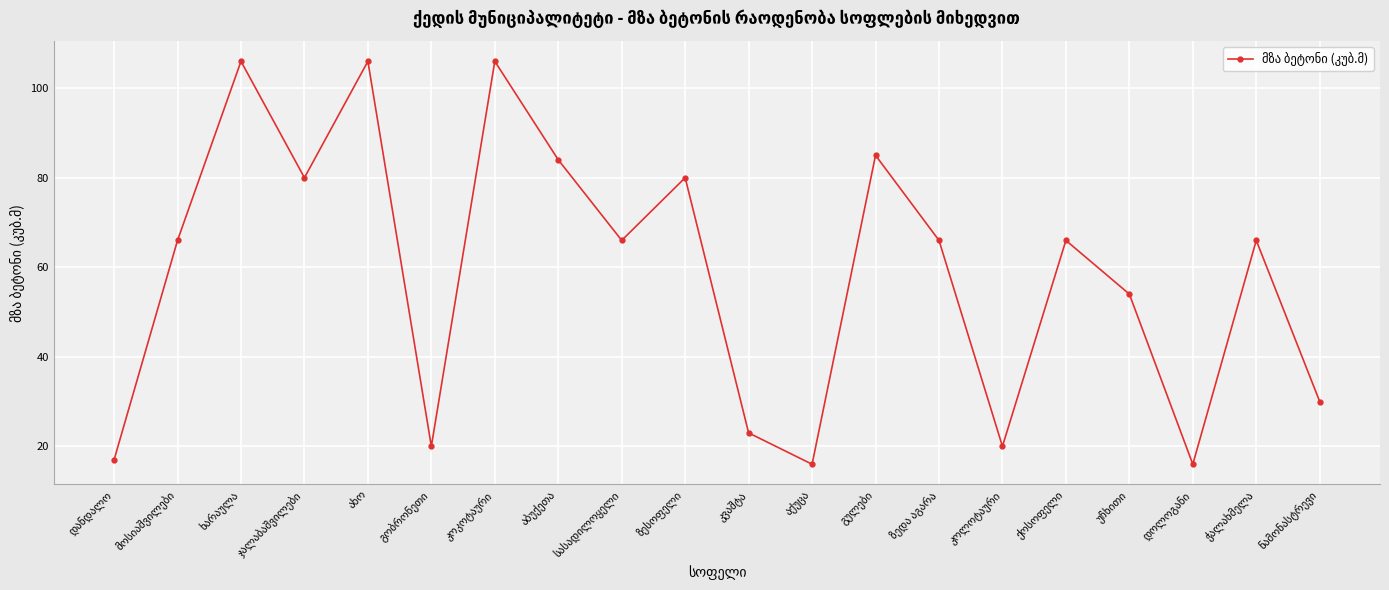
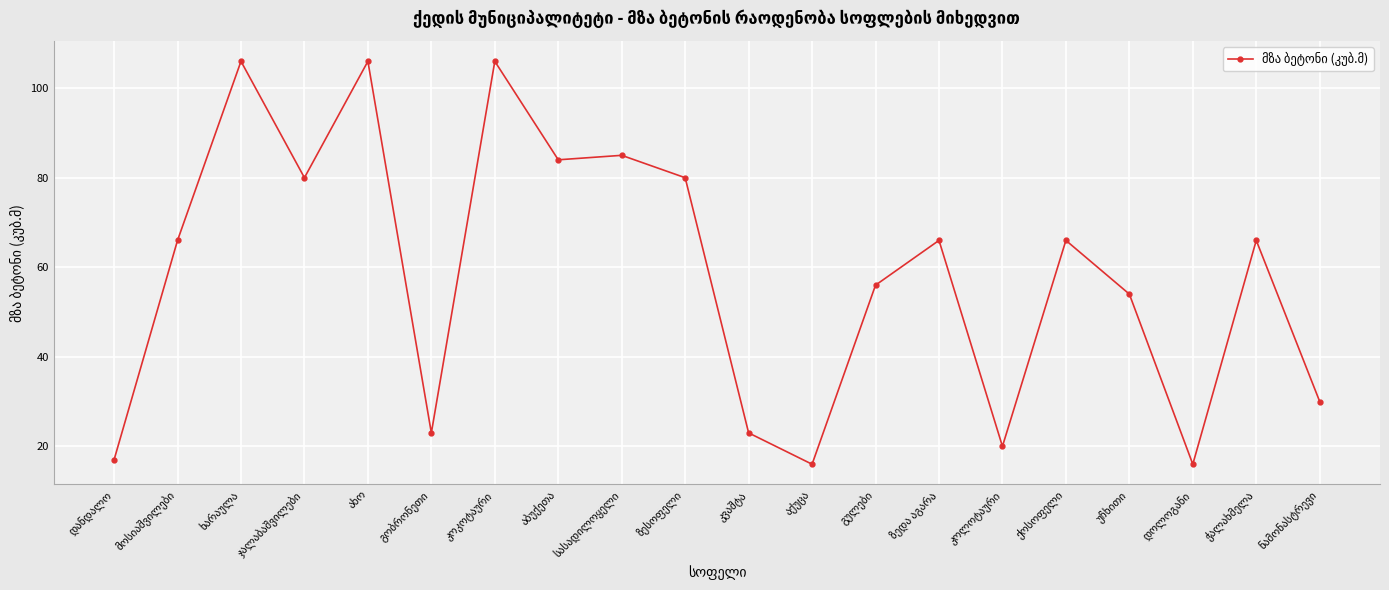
  {
    "დანდალო": 17,
    "მოსიაშვილები": 66,
    "ხარაულა": 106,
    "ჯალაბაშვილები": 80,
    "ახო": 106,
-   "გობრონეთი": 20,
+   "გობრონეთი": 23,
    "კოკოტაური": 106,
    "აბუქეთა": 84,
-   "სასადილოყელი": 66,
+   "სასადილოყელი": 85,
    "ზესოფელი": 80,
    "კვაშტა": 23,
    "აქუცა": 16,
-   "გულები": 85,
+   "გულები": 56,
    "ზედა აგარა": 66,
    "კოლოტაური": 20,
    "ქოსოფელი": 66,
    "უჩხითი": 54,
    "დოლოგანი": 16,
    "ჭალახმელა": 66,
    "ნამონასტრევი": 30
  }
